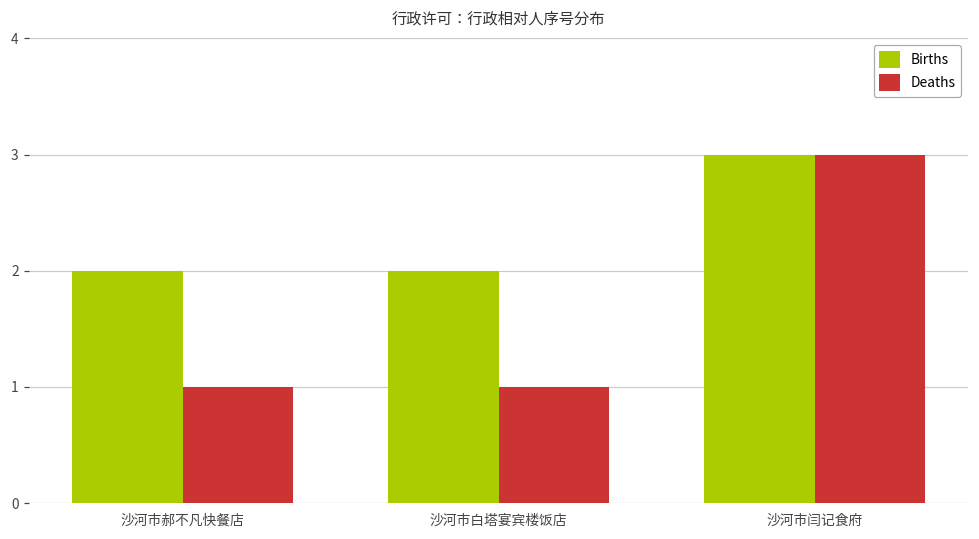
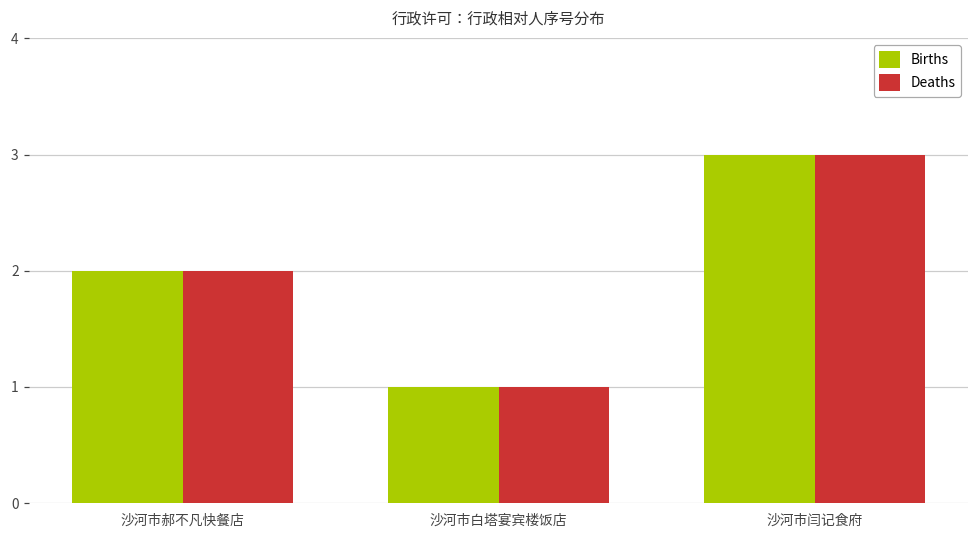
  {
    "Births": {
      "沙河市郝不凡快餐店": 2,
-     "沙河市白塔宴宾楼饭店": 2,
+     "沙河市白塔宴宾楼饭店": 1,
      "沙河市闫记食府": 3
    },
    "Deaths": {
-     "沙河市郝不凡快餐店": 1,
+     "沙河市郝不凡快餐店": 2,
      "沙河市白塔宴宾楼饭店": 1,
      "沙河市闫记食府": 3
    }
  }
